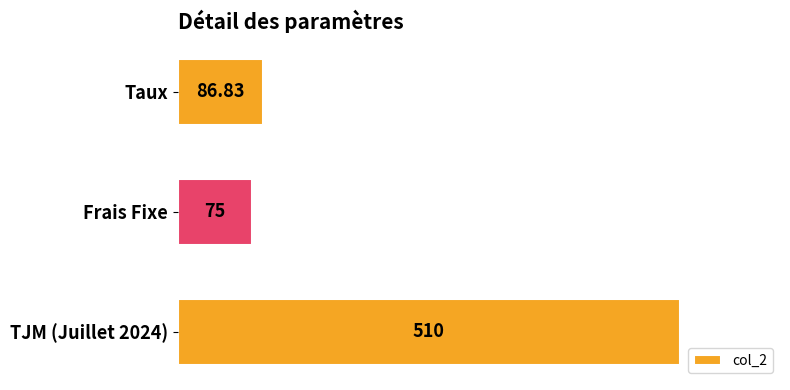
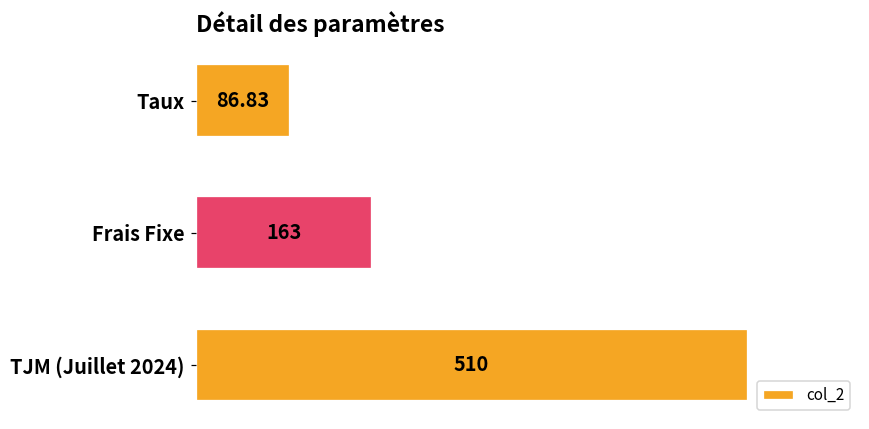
  {
    "Taux": 86.83,
-   "Frais Fixe": 75,
+   "Frais Fixe": 163,
    "TJM (Juillet 2024)": 510
  }
